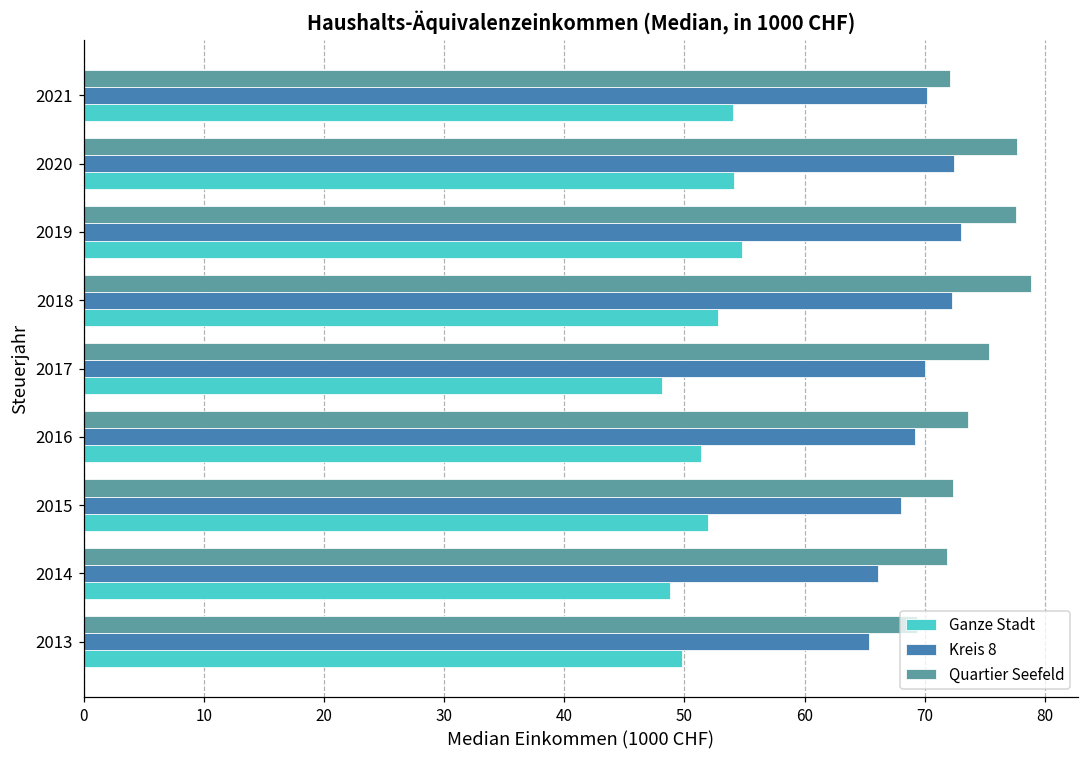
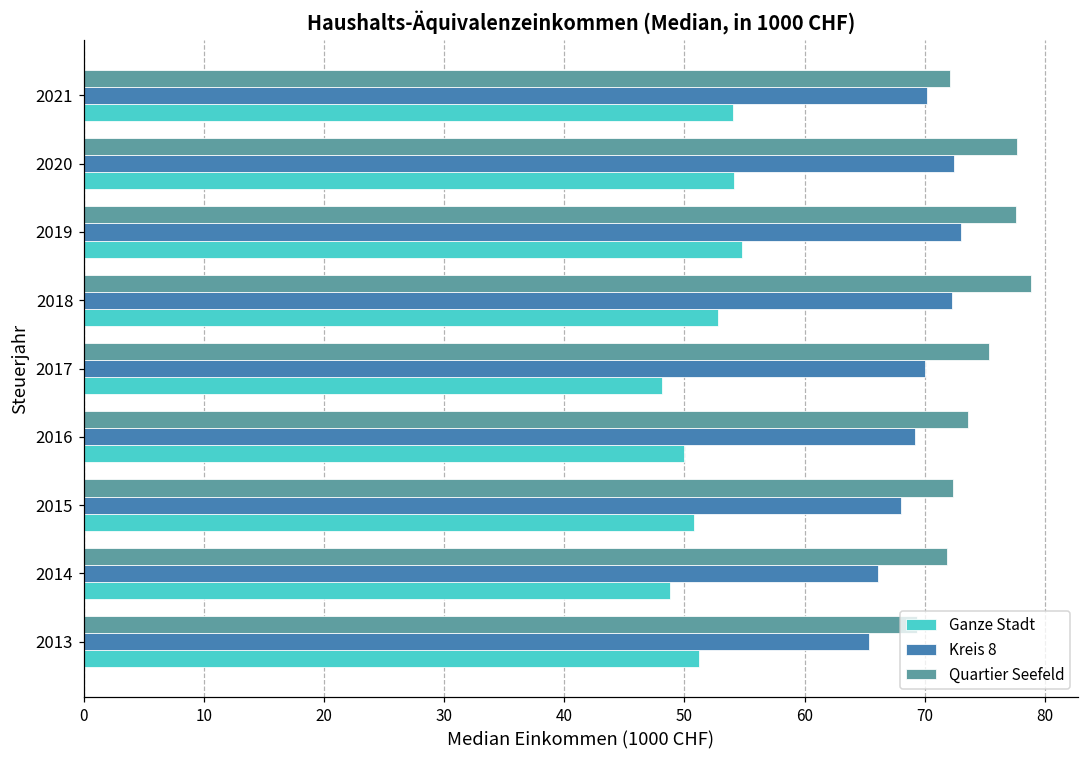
  {
    "Ganze Stadt": {
      "2021": 54.1,
      "2020": 54.1,
      "2019": 54.8,
      "2018": 52.8,
      "2017": 48.1,
-     "2016": 51.4,
-     "2015": 52.0,
+     "2016": 50.0,
+     "2015": 50.8,
      "2014": 48.8,
-     "2013": 49.8
+     "2013": 51.2
    }
  }
